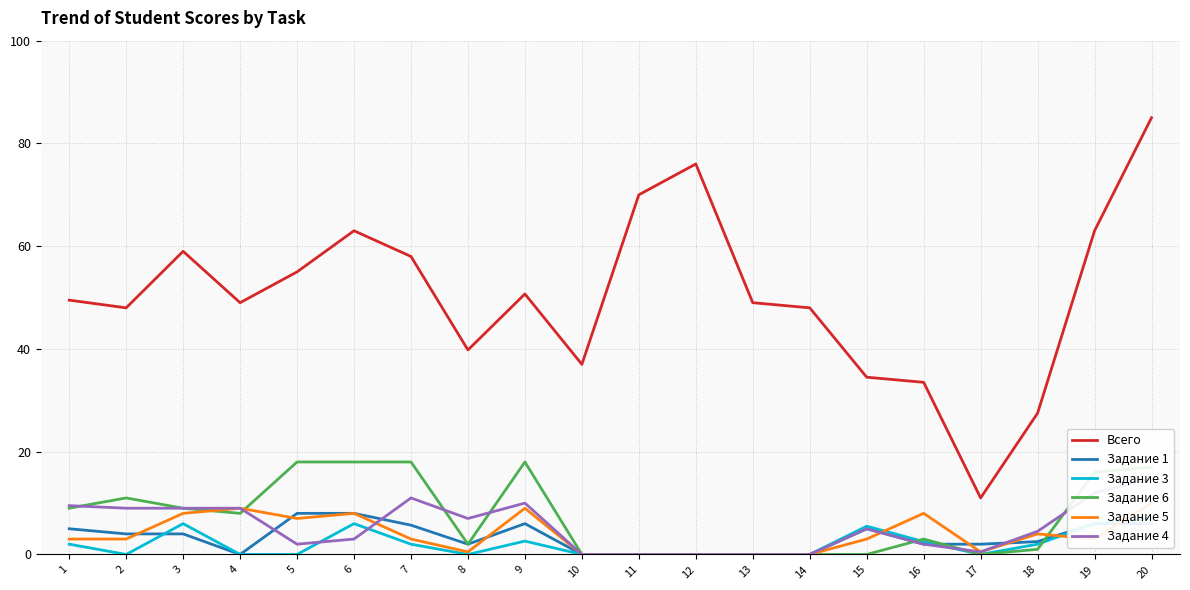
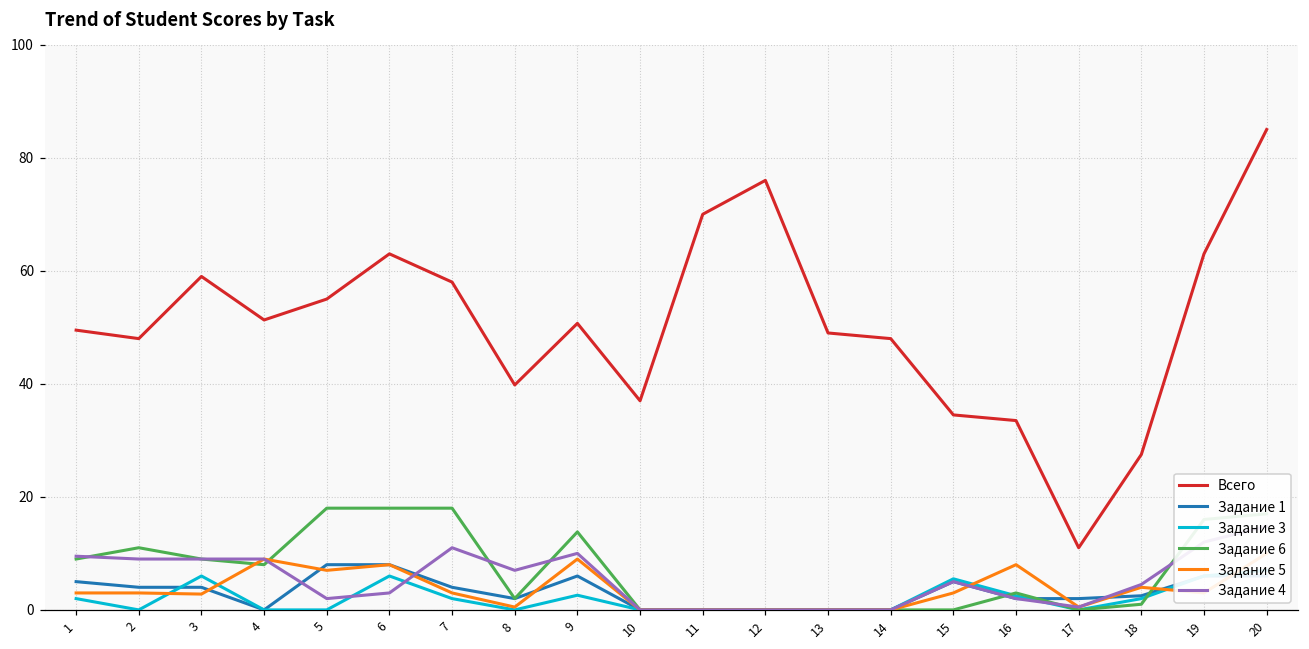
  {
    "Всего": {
      "1": 50,
      "2": 48,
      "3": 59,
-     "4": 49,
+     "4": 51,
      "5": 55,
      "6": 63,
      "7": 58,
      "8": 40,
      "9": 51,
      "10": 37,
      "11": 70,
      "12": 76,
      "13": 49,
      "14": 48,
      "15": 35,
      "16": 34,
      "17": 11,
      "18": 28,
      "19": 63,
      "20": 85
    },
    "Задание 1": {
      "1": 5,
      "2": 4,
      "3": 4,
      "5": 8,
-     "7": 6,
+     "7": 4,
      "9": 6,
      "17": 2,
      "18": 3
    },
    "Задание 3": {
      "1": 2,
      "2": 0,
      "3": 6,
      "5": 0,
      "6": 6,
      "7": 2,
      "8": 0,
      "9": 3,
      "15": 6,
      "16": 3,
      "18": 2
    },
    "Задание 6": {
      "1": 9,
      "2": 11,
      "4": 8,
      "5": 18,
      "6": 18,
      "7": 18,
-     "9": 18,
+     "9": 14,
      "15": 0,
      "16": 3,
      "18": 1
    },
    "Задание 5": {
      "1": 3,
      "2": 3,
-     "3": 8,
+     "3": 3,
      "5": 7,
      "7": 3,
      "8": 1,
      "9": 9,
      "15": 3,
      "16": 8,
      "18": 4
    },
    "Задание 4": {
      "1": 10,
      "2": 9,
      "5": 2,
      "6": 3,
      "7": 11,
      "8": 7,
      "9": 10,
      "18": 5
    }
  }
